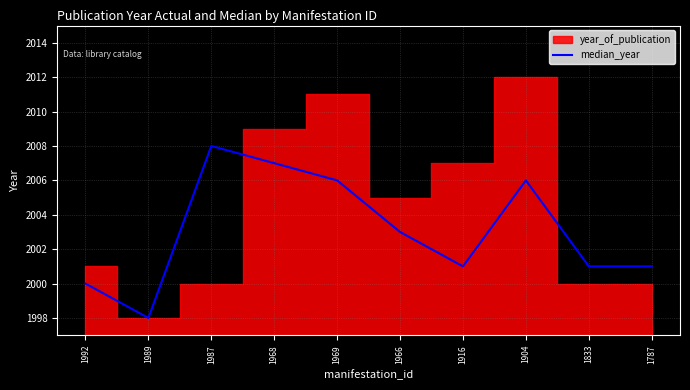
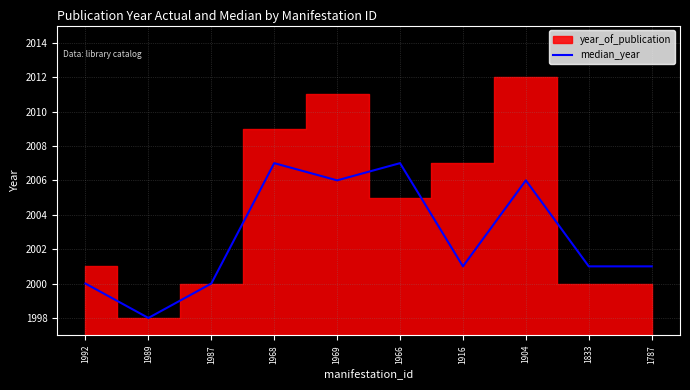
  {
    "median_year": {
      "1992": 2000,
      "1989": 1998,
-     "1987": 2008,
+     "1987": 2000,
      "1968": 2007,
      "1969": 2006,
-     "1966": 2003,
+     "1966": 2007,
      "1916": 2001,
      "1904": 2006,
      "1833": 2001,
      "1787": 2001
    }
  }
